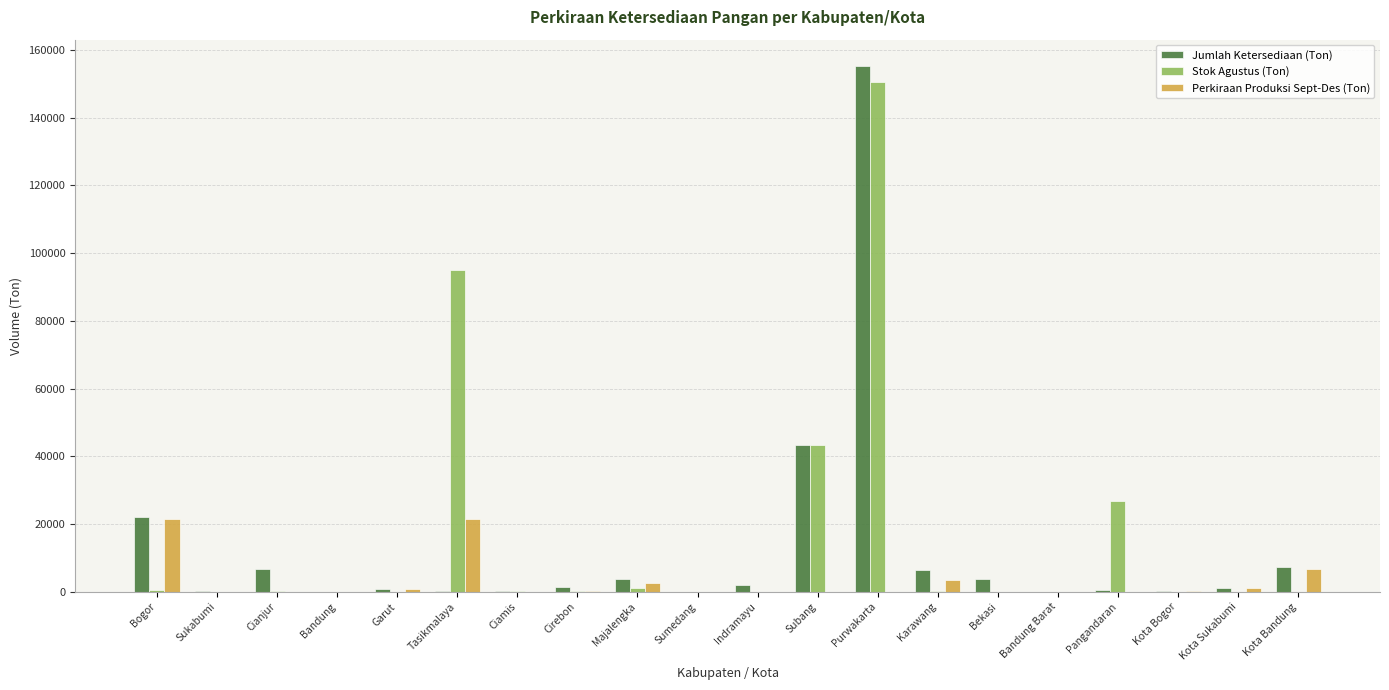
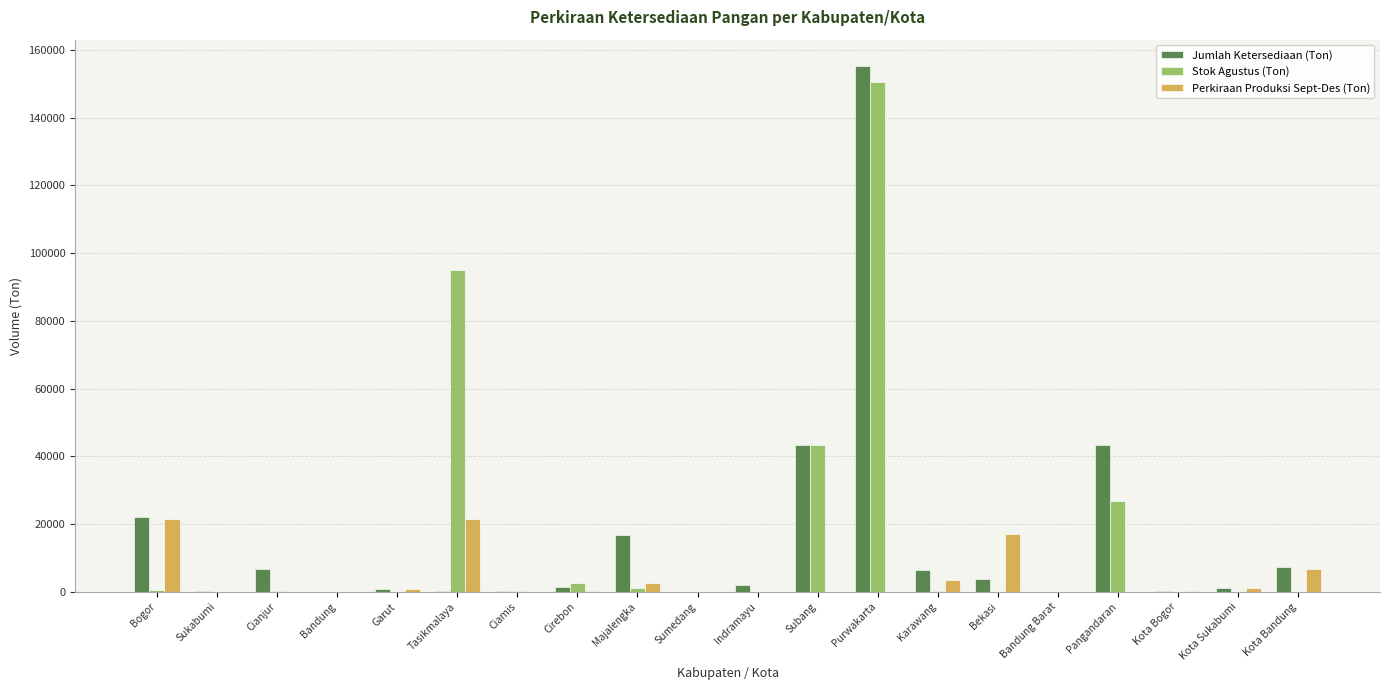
  {
    "Jumlah Ketersediaan (Ton)": {
      "Bogor": 22000,
      "Cianjur": 7000,
      "Garut": 1000,
      "Cirebon": 1000,
-     "Majalengka": 4000,
+     "Majalengka": 17000,
      "Indramayu": 2000,
      "Subang": 43000,
      "Purwakarta": 155000,
      "Karawang": 6000,
      "Bekasi": 4000,
-     "Pangandaran": 0,
+     "Pangandaran": 43000,
      "Kota Sukabumi": 1000,
      "Kota Bandung": 7000
    },
    "Stok Agustus (Ton)": {
      "Tasikmalaya": 95000,
-     "Cirebon": 0,
+     "Cirebon": 3000,
      "Majalengka": 1000,
      "Subang": 43000,
      "Purwakarta": 150000,
      "Pangandaran": 27000
    },
    "Perkiraan Produksi Sept-Des (Ton)": {
      "Bogor": 21000,
      "Cianjur": 0,
      "Bandung": 0,
      "Garut": 1000,
      "Tasikmalaya": 22000,
      "Ciamis": 0,
      "Majalengka": 3000,
      "Sumedang": 0,
      "Subang": 0,
      "Purwakarta": 0,
      "Karawang": 4000,
-     "Bekasi": 0,
+     "Bekasi": 17000,
      "Bandung Barat": 0,
      "Pangandaran": 0,
      "Kota Sukabumi": 1000,
      "Kota Bandung": 7000
    }
  }
